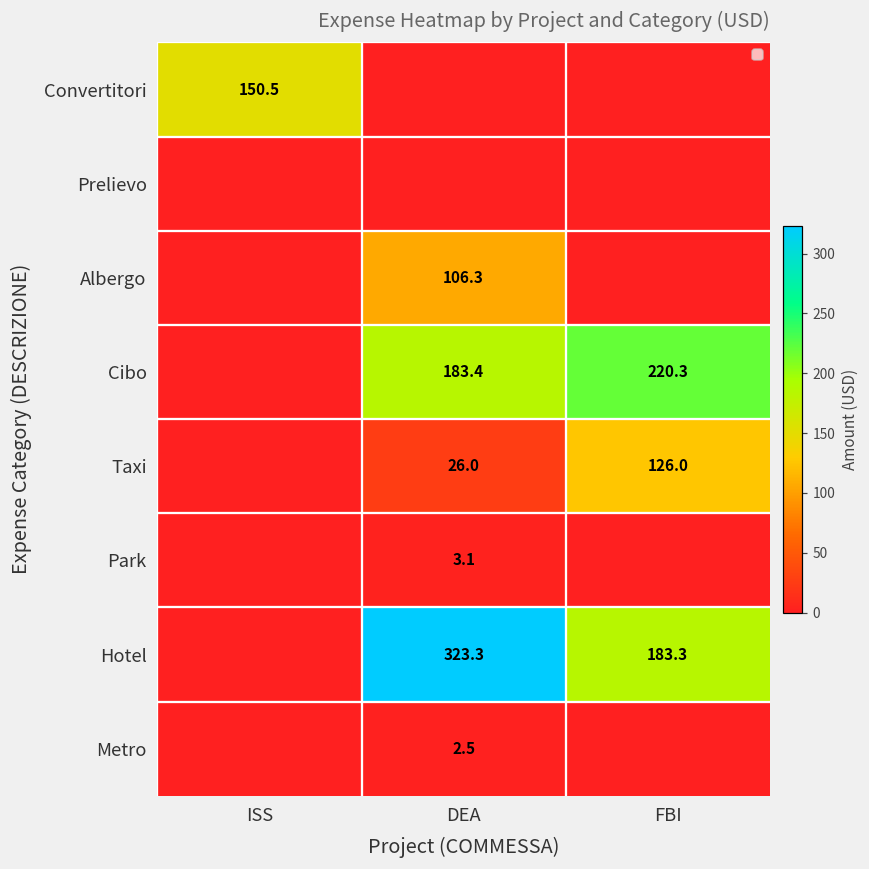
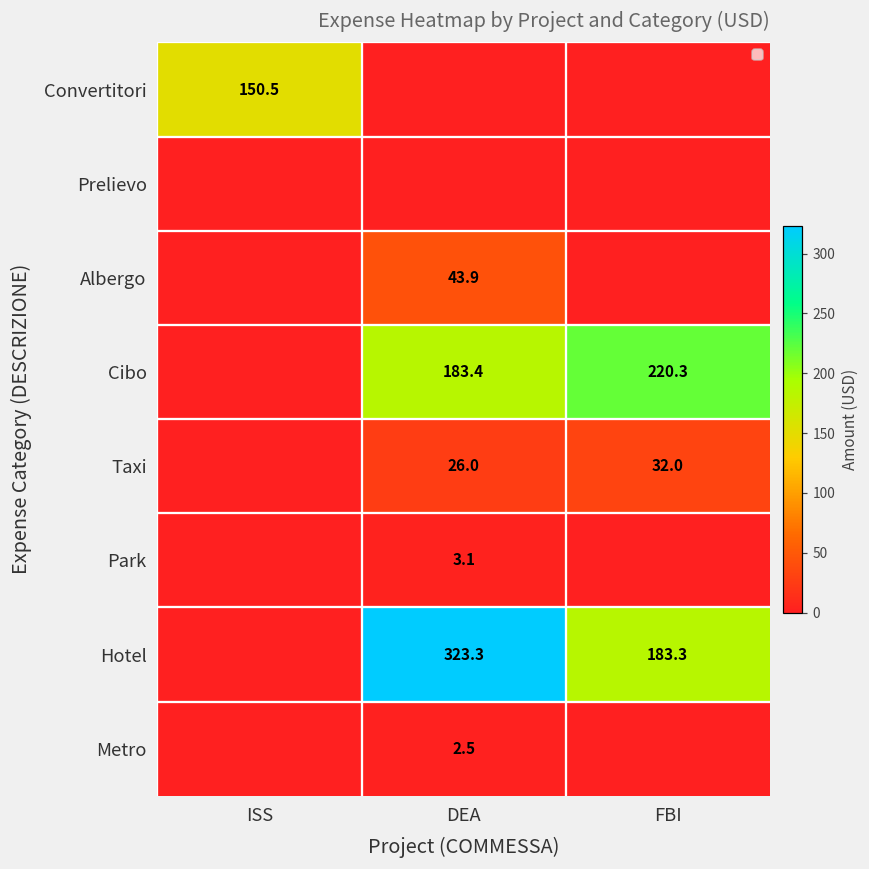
  {
    "Convertitori": {
      "ISS": 150.5
    },
    "Albergo": {
-     "DEA": 106.3
+     "DEA": 43.9
    },
    "Cibo": {
      "DEA": 183.4,
      "FBI": 220.3
    },
    "Taxi": {
      "DEA": 26.0,
-     "FBI": 126.0
+     "FBI": 32.0
    },
    "Park": {
      "DEA": 3.1
    },
    "Hotel": {
      "DEA": 323.3,
      "FBI": 183.3
    },
    "Metro": {
      "DEA": 2.5
    }
  }
